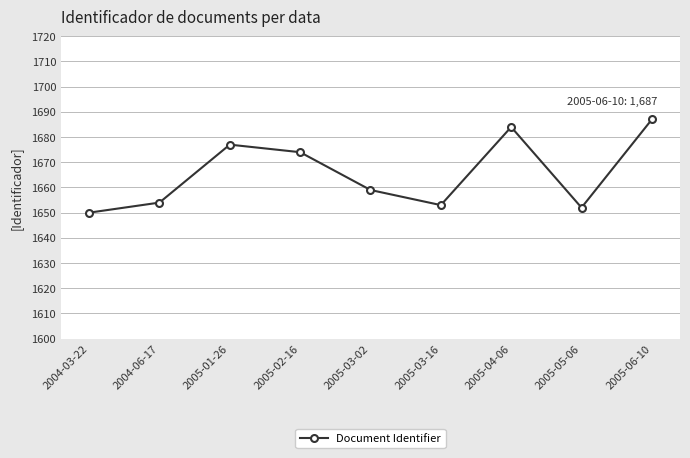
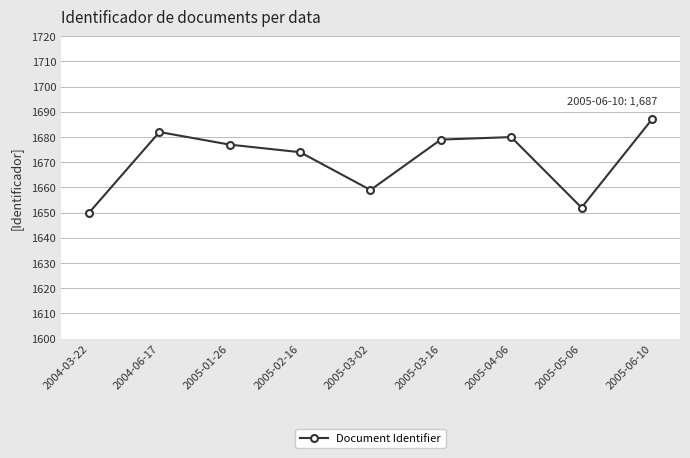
  {
    "2004-03-22": 1650,
-   "2004-06-17": 1654,
+   "2004-06-17": 1682,
    "2005-01-26": 1677,
    "2005-02-16": 1674,
    "2005-03-02": 1659,
-   "2005-03-16": 1653,
-   "2005-04-06": 1684,
+   "2005-03-16": 1679,
+   "2005-04-06": 1680,
    "2005-05-06": 1652
  }
